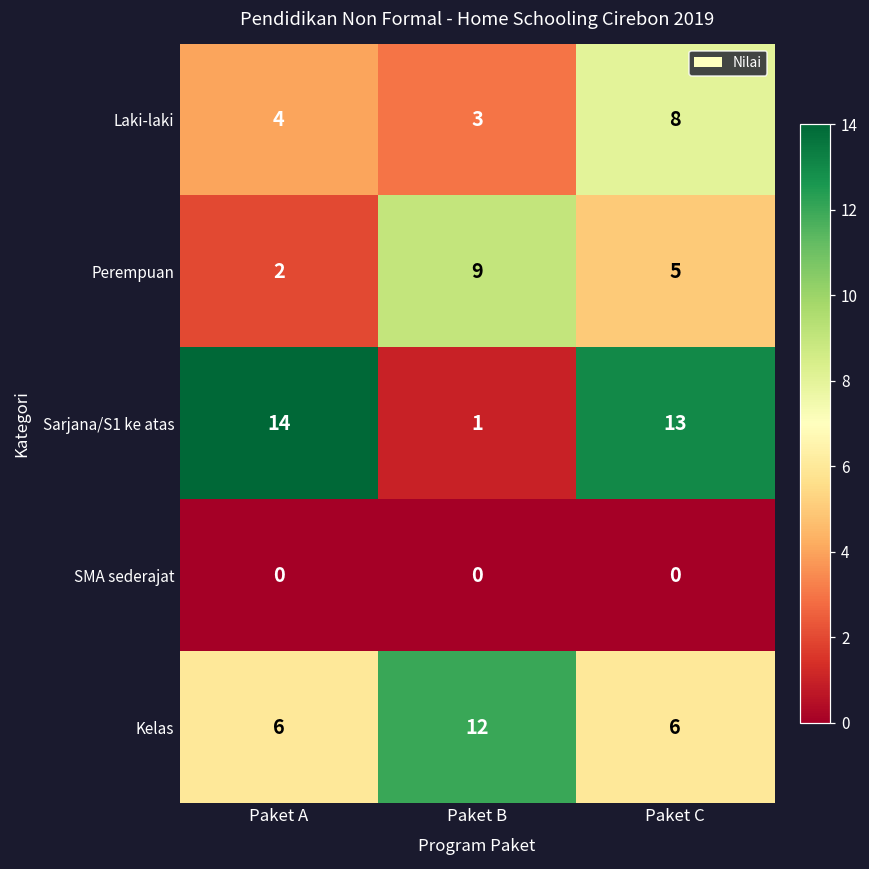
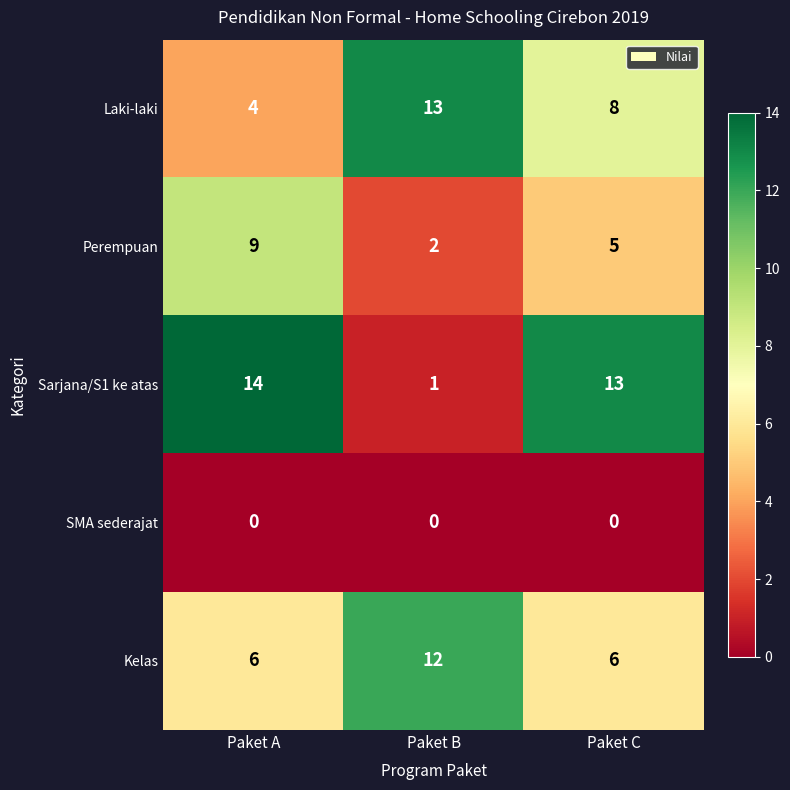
  {
    "Laki-laki": {
      "Paket A": 4,
-     "Paket B": 3,
+     "Paket B": 13,
      "Paket C": 8
    },
    "Perempuan": {
-     "Paket A": 2,
-     "Paket B": 9,
+     "Paket A": 9,
+     "Paket B": 2,
      "Paket C": 5
    },
    "Sarjana/S1 ke atas": {
      "Paket A": 14,
      "Paket B": 1,
      "Paket C": 13
    },
    "SMA sederajat": {
      "Paket A": 0,
      "Paket B": 0,
      "Paket C": 0
    },
    "Kelas": {
      "Paket A": 6,
      "Paket B": 12,
      "Paket C": 6
    }
  }
